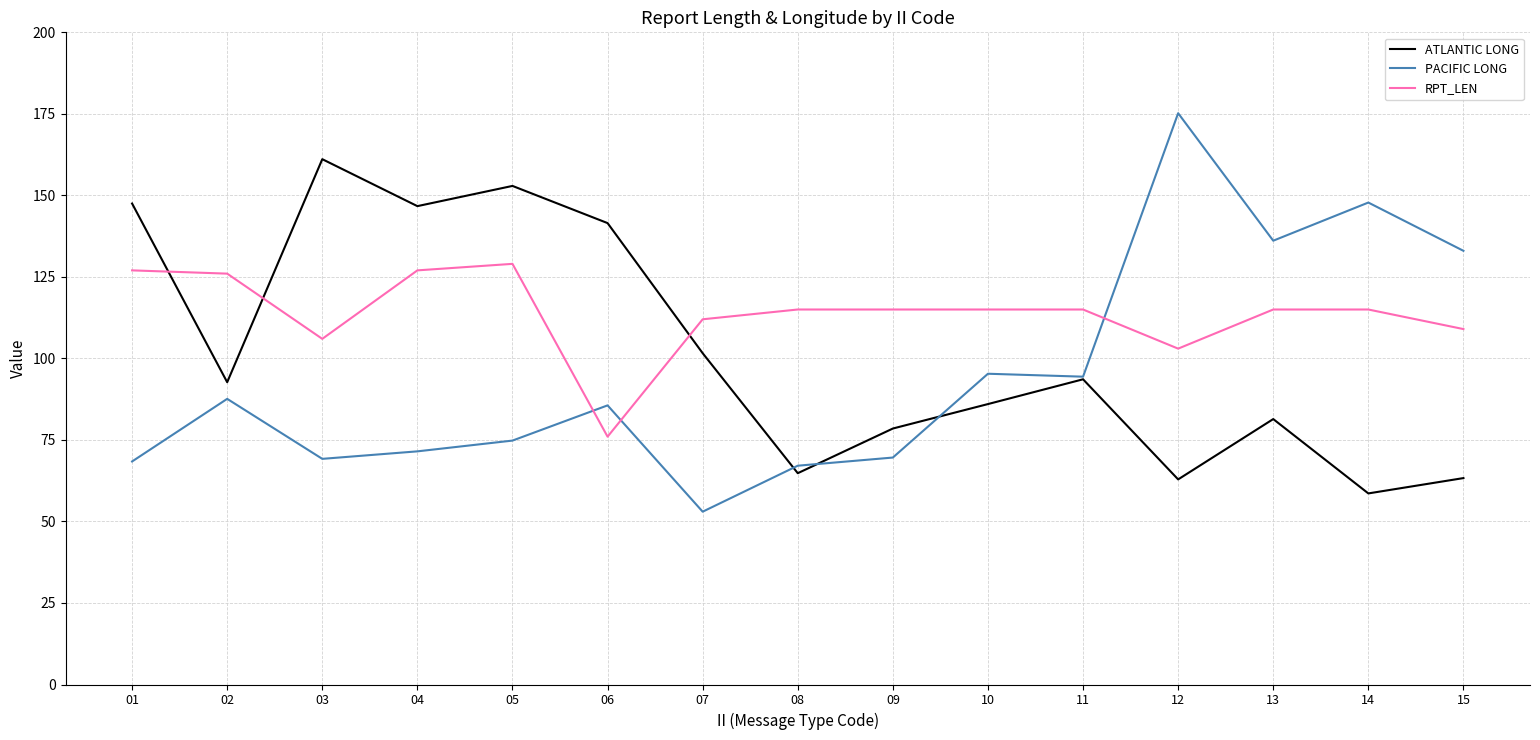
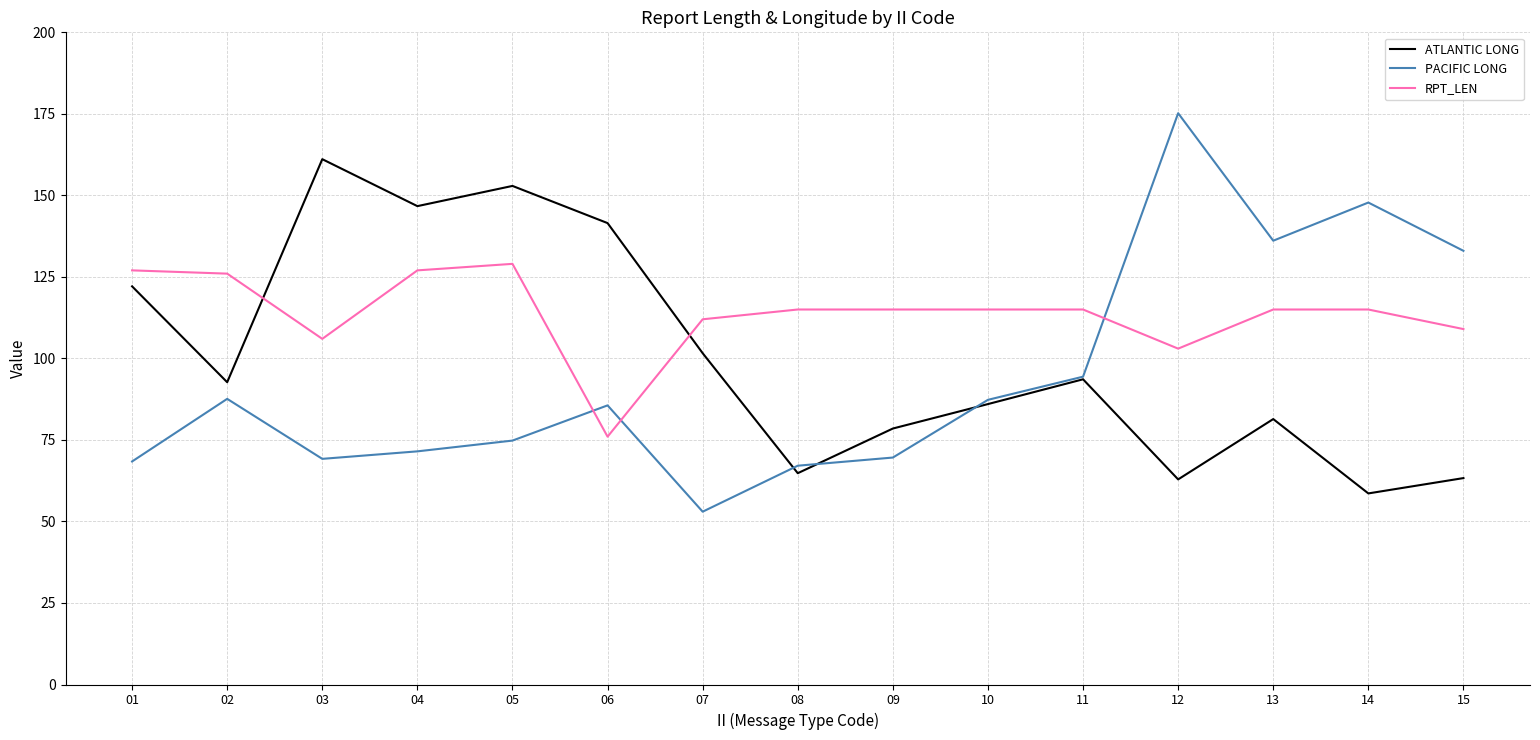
  {
    "ATLANTIC LONG": {
-     "01": 148,
+     "01": 122,
      "02": 93,
      "03": 161,
      "04": 147,
      "05": 153,
      "06": 142,
      "07": 102,
      "08": 65,
      "09": 79,
      "10": 86,
      "11": 94,
      "12": 63,
      "13": 81,
      "14": 59,
      "15": 63
    },
    "PACIFIC LONG": {
      "01": 68,
      "02": 88,
      "03": 69,
      "04": 72,
      "05": 75,
      "06": 86,
      "07": 53,
      "08": 67,
      "09": 70,
-     "10": 95,
+     "10": 87,
      "11": 94,
      "12": 175,
      "13": 136,
      "14": 148,
      "15": 133
    },
    "RPT_LEN": {
      "01": 127,
      "02": 126,
      "03": 106,
      "04": 127,
      "05": 129,
      "06": 76,
      "07": 112,
      "08": 115,
      "09": 115,
      "10": 115,
      "11": 115,
      "12": 103,
      "13": 115,
      "14": 115,
      "15": 109
    }
  }
